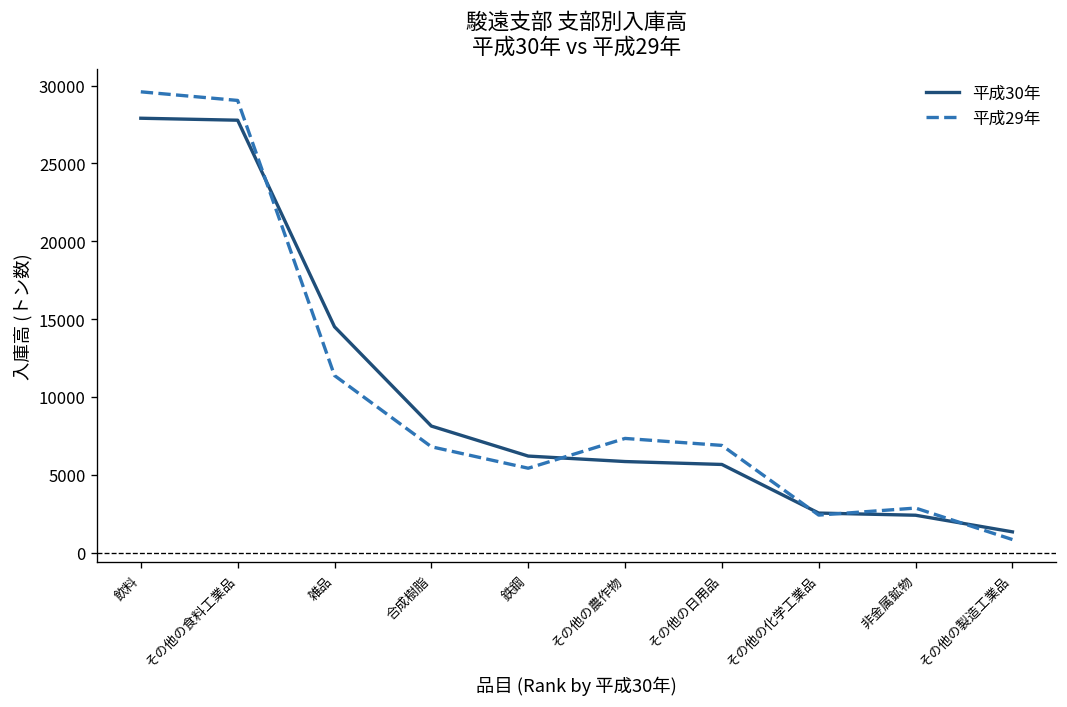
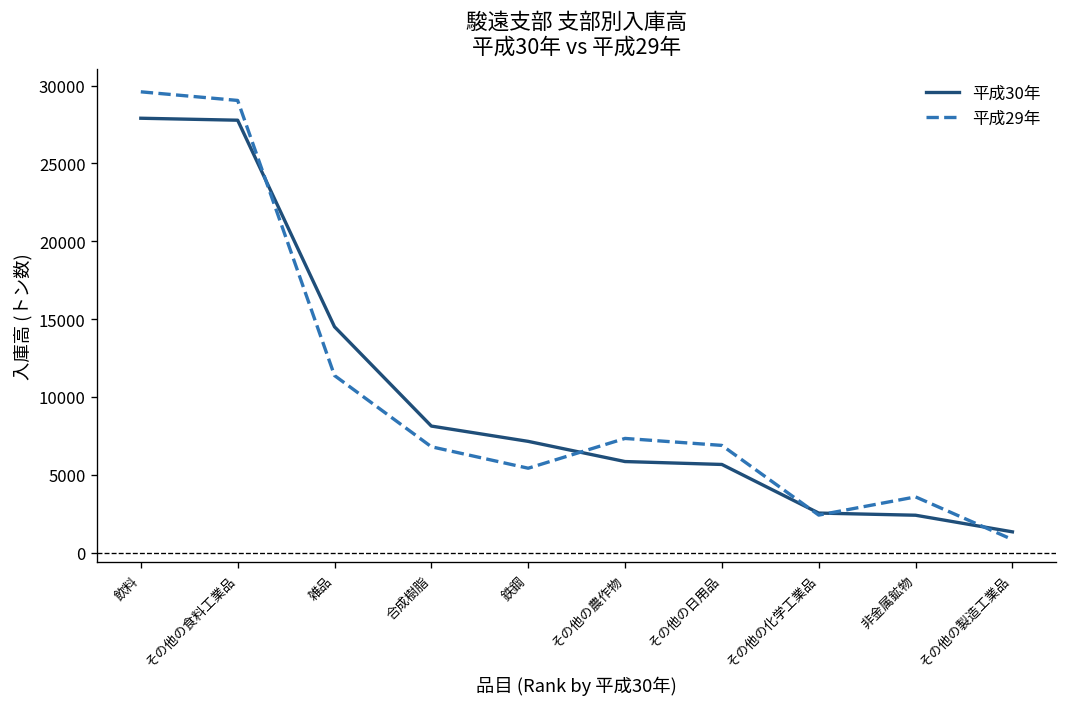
  {
    "平成30年": {
      "飲料": 27900,
      "その他の食料工業品": 27800,
      "雑品": 14500,
      "合成樹脂": 8100,
-     "鉄鋼": 6200,
+     "鉄鋼": 7100,
      "その他の農作物": 5800,
      "その他の日用品": 5700,
      "非金属鉱物": 2400,
      "その他の製造工業品": 1300
    },
    "平成29年": {
      "飲料": 29600,
      "その他の食料工業品": 29000,
      "雑品": 11400,
      "合成樹脂": 6800,
      "鉄鋼": 5400,
      "その他の農作物": 7300,
      "その他の日用品": 6900,
-     "非金属鉱物": 2900,
+     "非金属鉱物": 3600,
      "その他の製造工業品": 800
    }
  }
